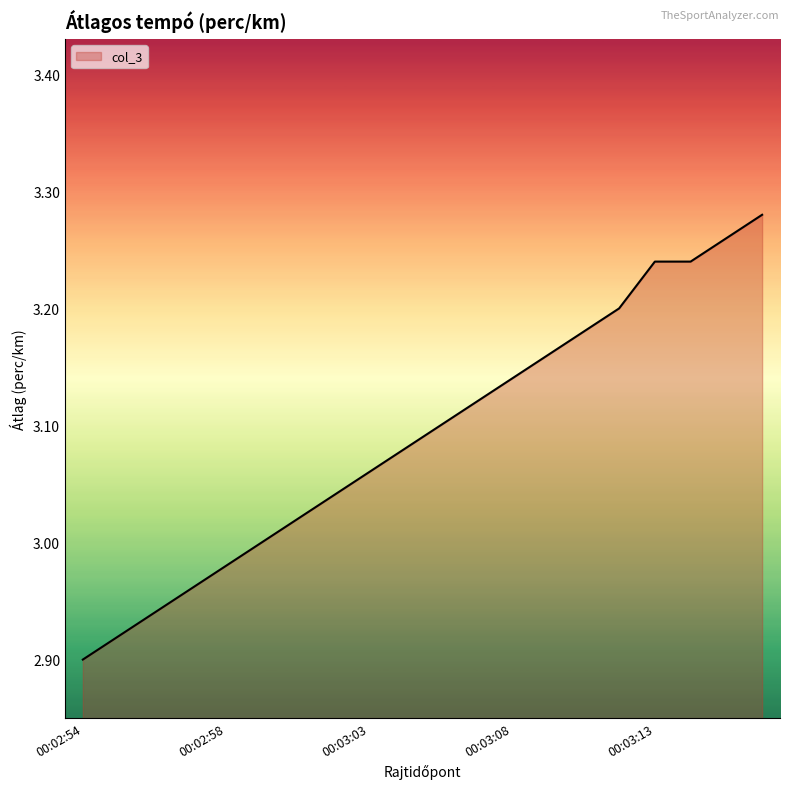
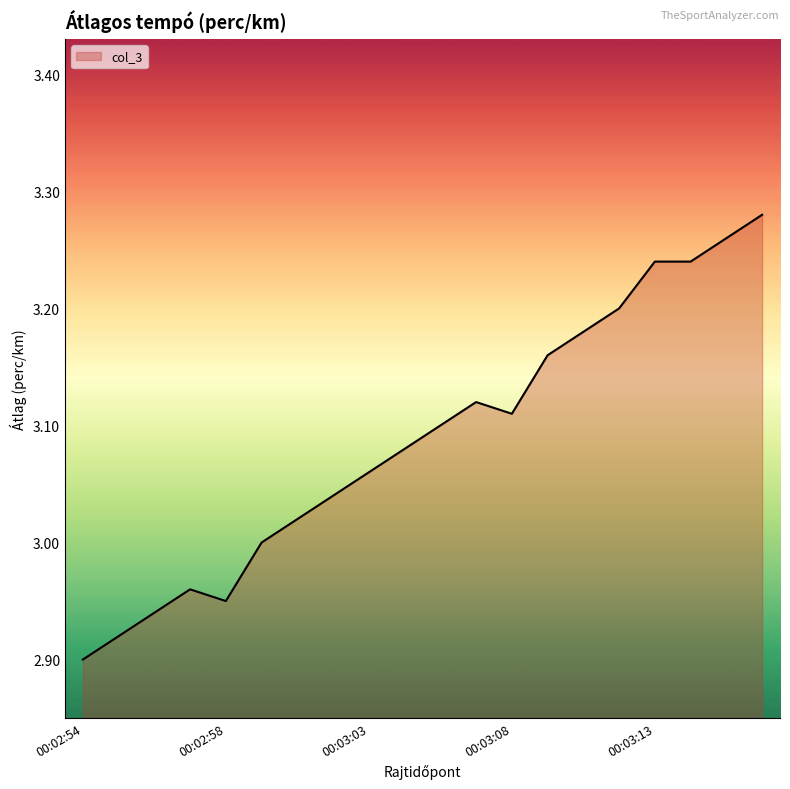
  {
    "00:02:54": 2.90,
-   "00:02:58": 2.98,
+   "00:02:58": 2.95,
    "00:03:03": 3.06,
-   "00:03:08": 3.14,
+   "00:03:08": 3.11,
    "00:03:13": 3.24
  }
